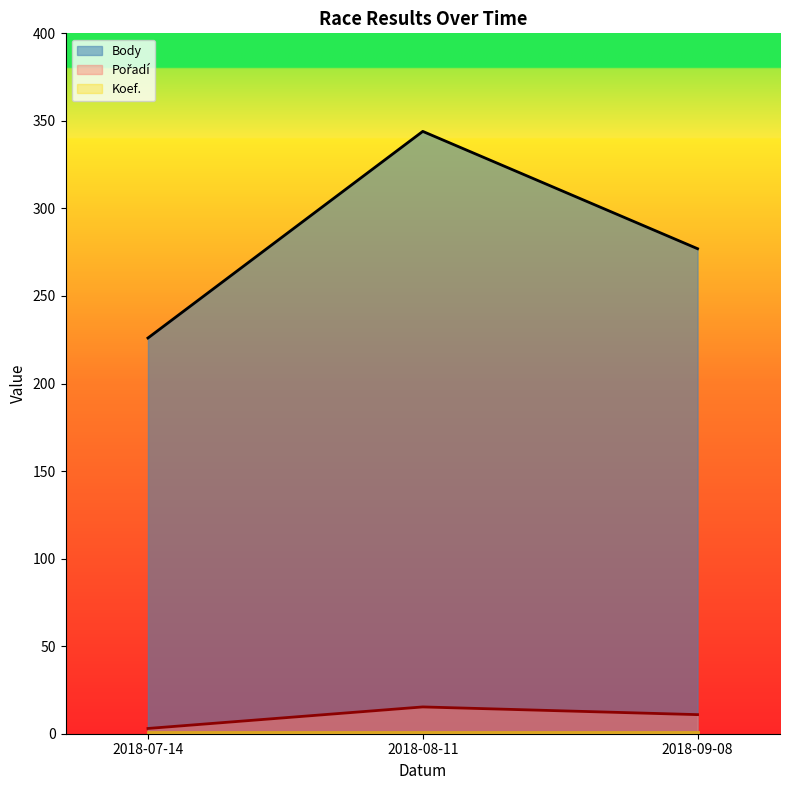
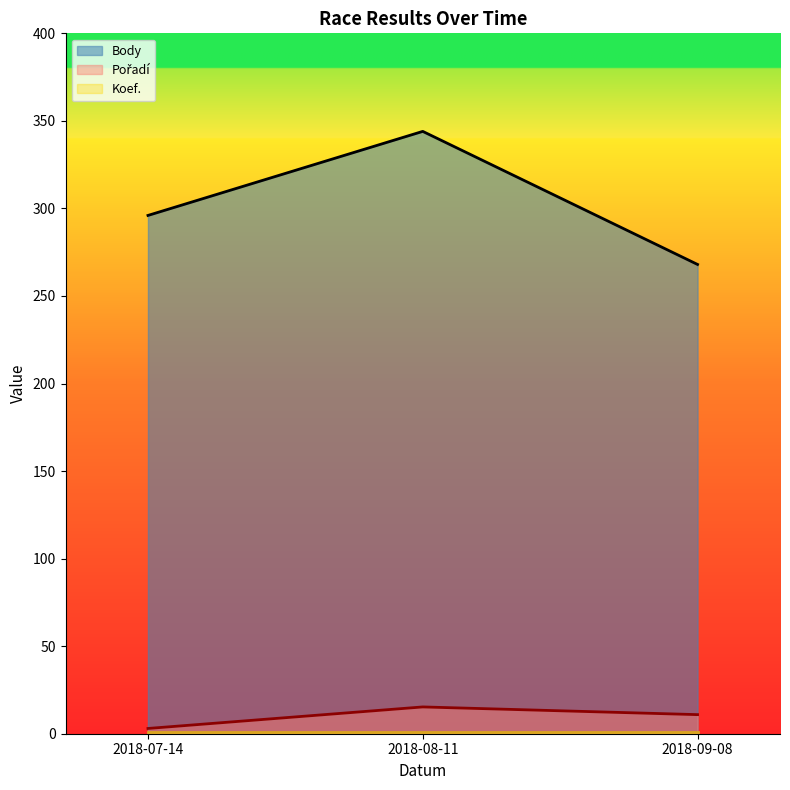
  {
    "Body": {
-     "2018-07-14": 226,
+     "2018-07-14": 296,
      "2018-08-11": 344,
-     "2018-09-08": 277
+     "2018-09-08": 268
    },
    "Pořadí": {
      "2018-07-14": 3,
      "2018-08-11": 15,
      "2018-09-08": 11
    },
    "Koef.": {
      "2018-07-14": 1,
      "2018-08-11": 1,
      "2018-09-08": 1
    }
  }
